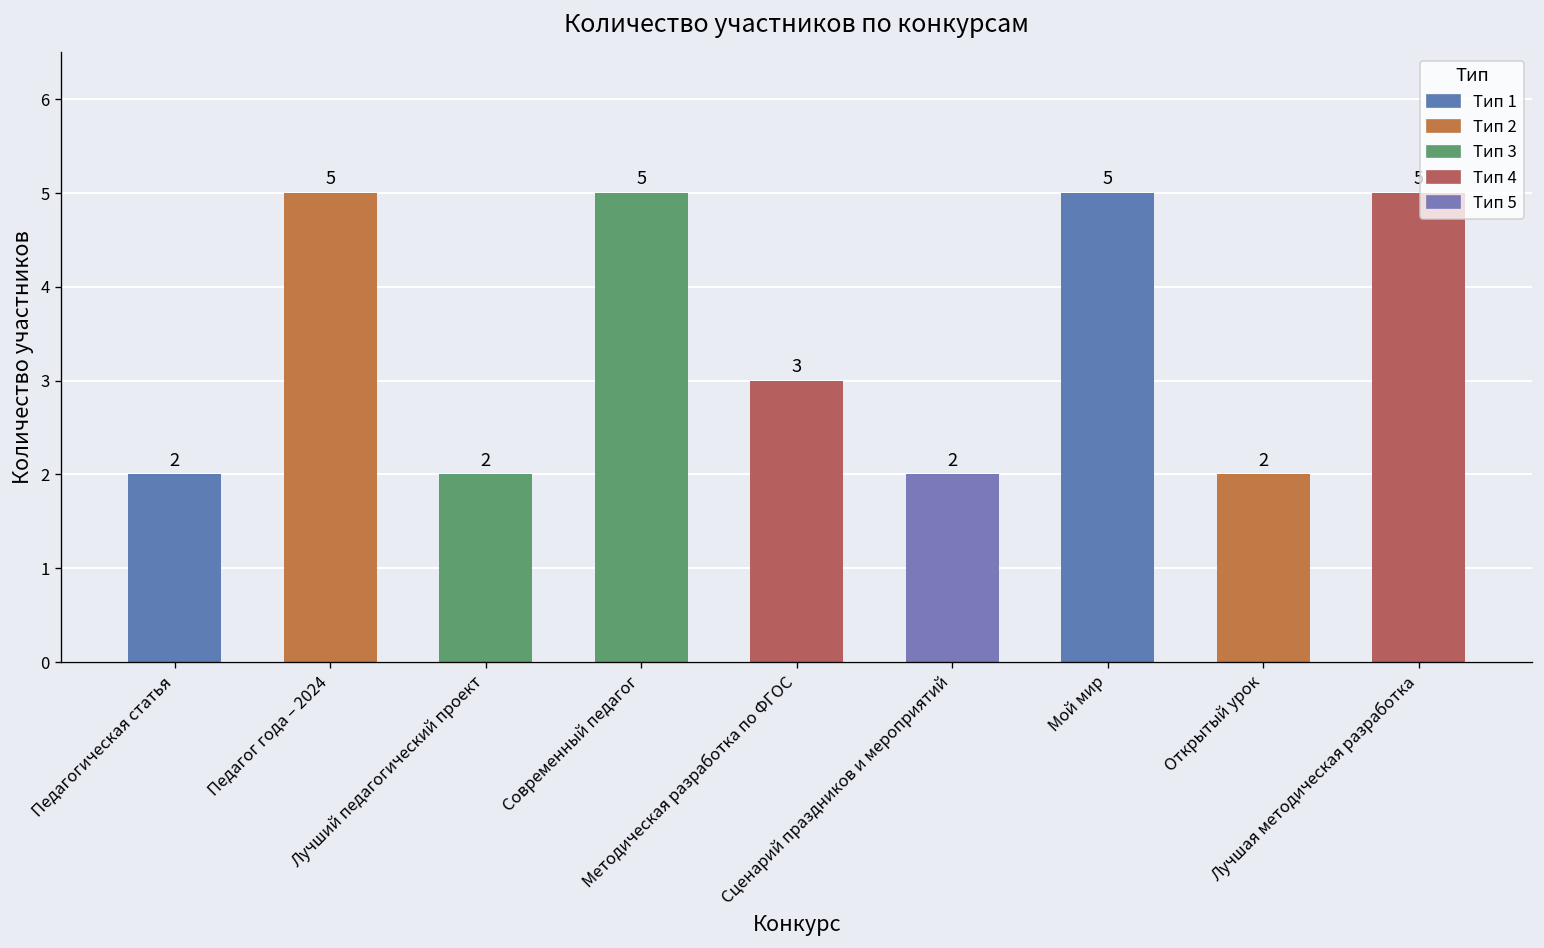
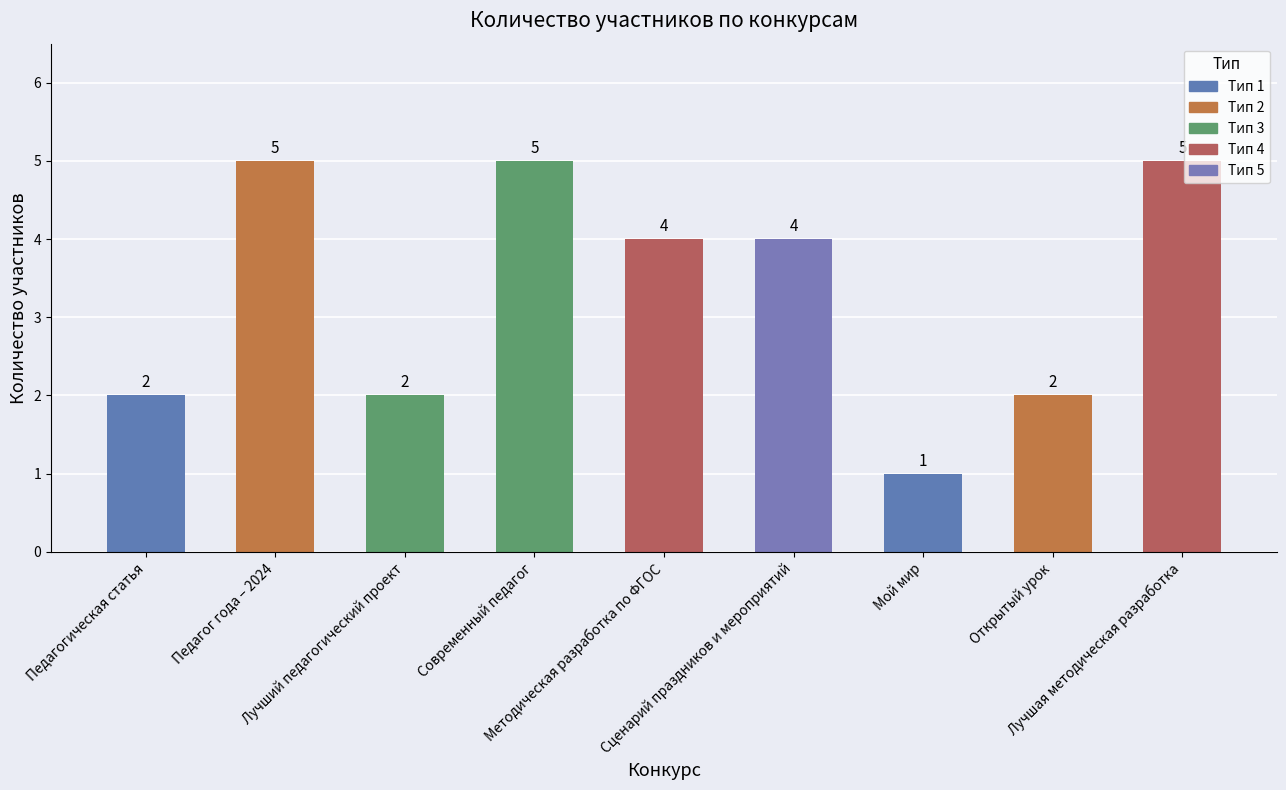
  {
    "Педагогическая статья": 2,
    "Педагог года – 2024": 5,
    "Лучший педагогический проект": 2,
    "Современный педагог": 5,
-   "Методическая разработка по ФГОС": 3,
-   "Сценарий праздников и мероприятий": 2,
-   "Мой мир": 5,
+   "Методическая разработка по ФГОС": 4,
+   "Сценарий праздников и мероприятий": 4,
+   "Мой мир": 1,
    "Открытый урок": 2
  }
